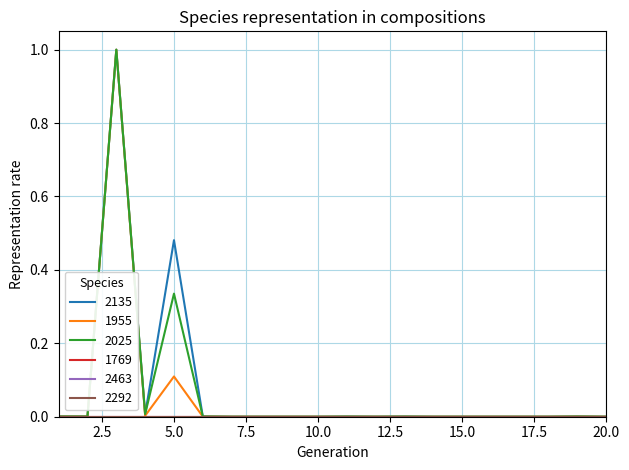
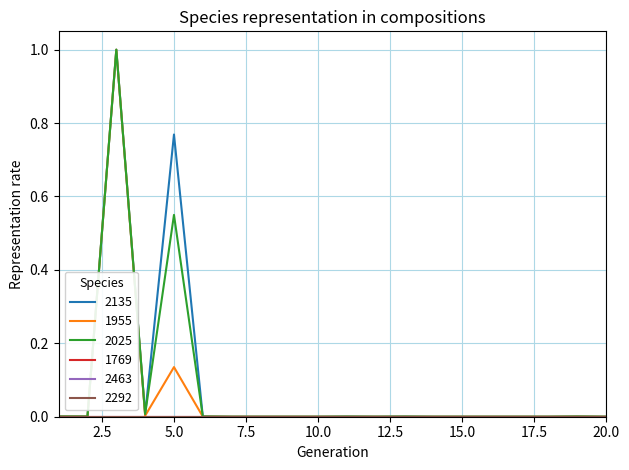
  {
    "2135": {
-     "5.0": 0.48
+     "5.0": 0.77
    },
    "1955": {
-     "5.0": 0.11
+     "5.0": 0.14
    },
    "2025": {
-     "5.0": 0.34
+     "5.0": 0.55
    },
    "2292": {
      "5.0": 0.00
    }
  }
